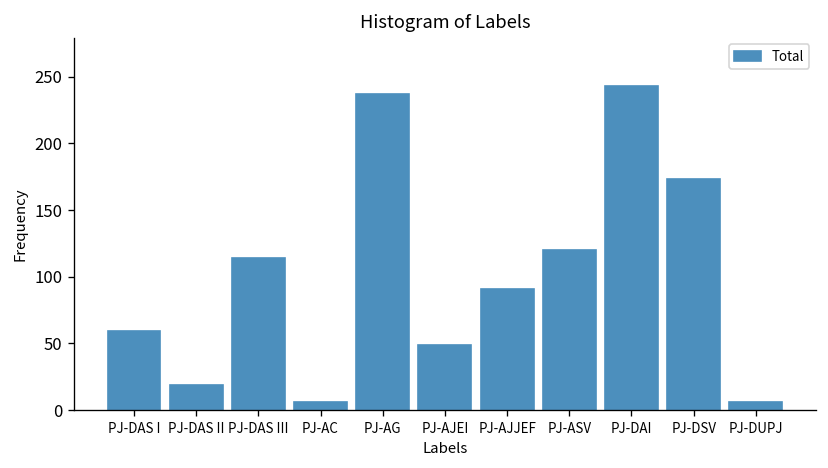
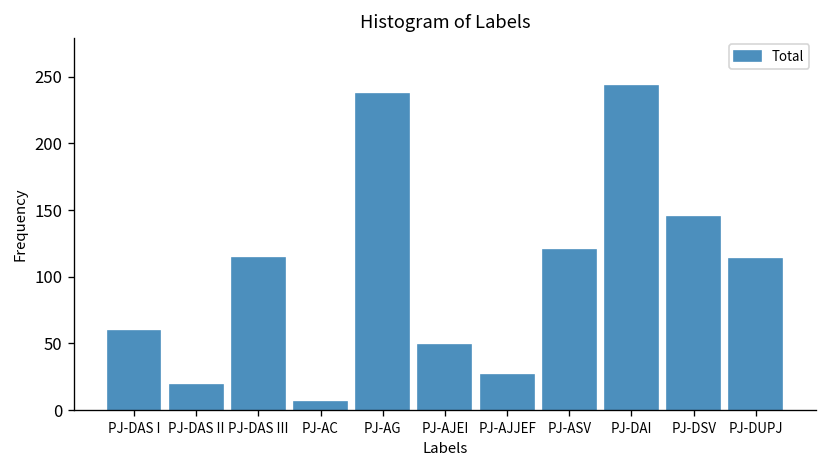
  {
    "PJ-DAS I": 59,
    "PJ-DAS II": 19,
    "PJ-DAS III": 114,
    "PJ-AC": 6,
    "PJ-AG": 237,
    "PJ-AJEI": 49,
-   "PJ-AJJEF": 91,
+   "PJ-AJJEF": 26,
    "PJ-ASV": 120,
    "PJ-DAI": 243,
-   "PJ-DSV": 173,
-   "PJ-DUPJ": 6
+   "PJ-DSV": 145,
+   "PJ-DUPJ": 113
  }
